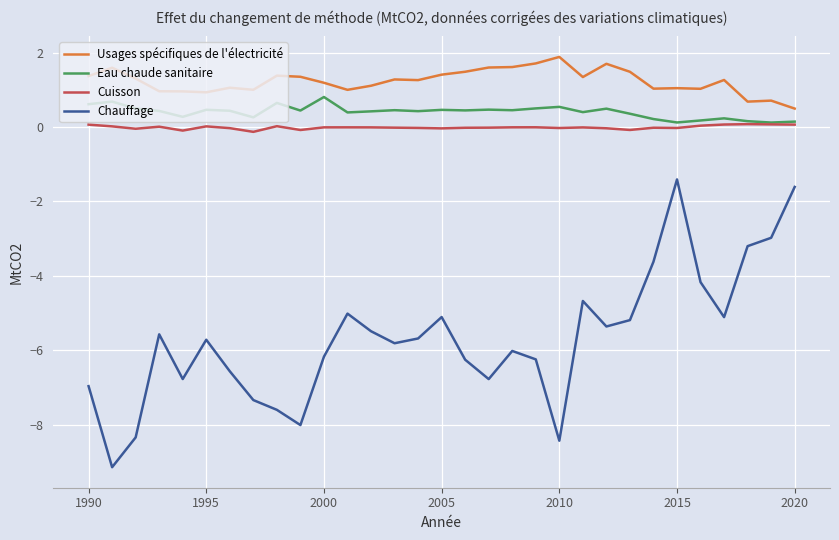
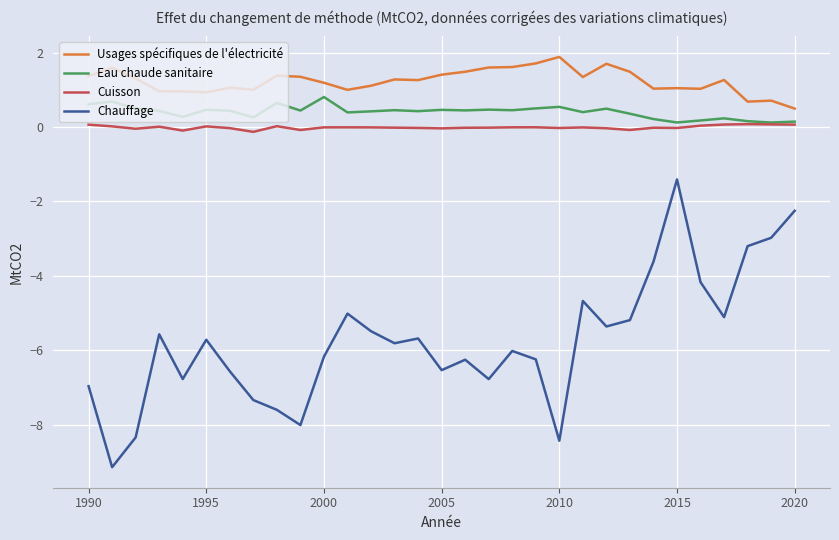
  {
    "Eau chaude sanitaire": {
      "2000": 0.8,
      "2005": 0.5,
      "2010": 0.5,
      "2015": 0.1,
      "2020": 0.1
    },
    "Chauffage": {
      "1990": -7.0,
      "1995": -5.7,
      "2000": -6.2,
-     "2005": -5.1,
+     "2005": -6.5,
      "2010": -8.4,
      "2015": -1.4,
-     "2020": -1.6
+     "2020": -2.3
    }
  }
